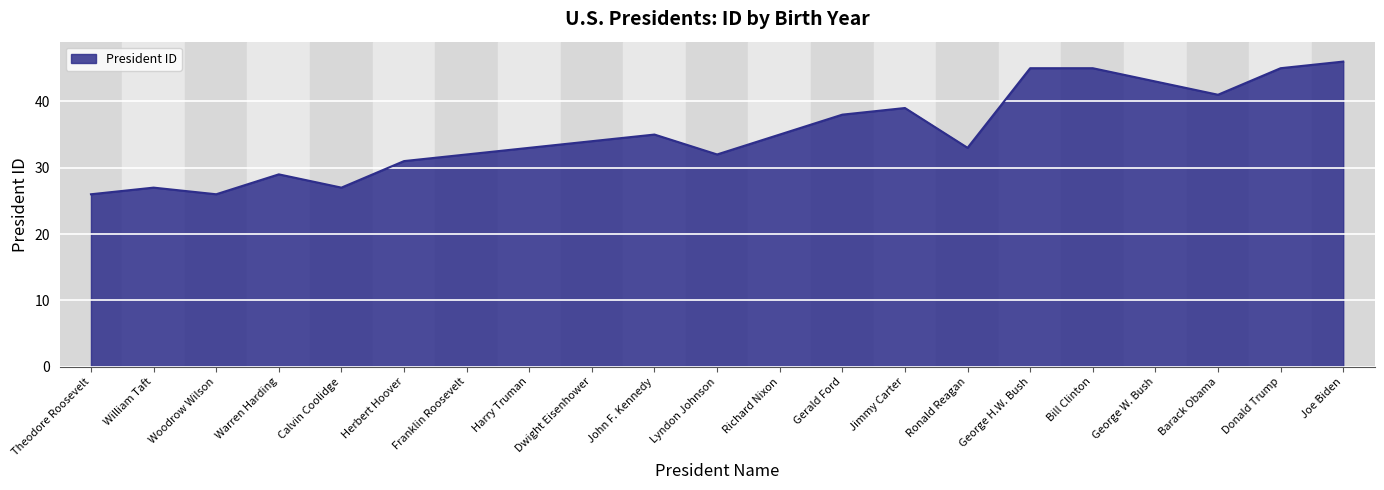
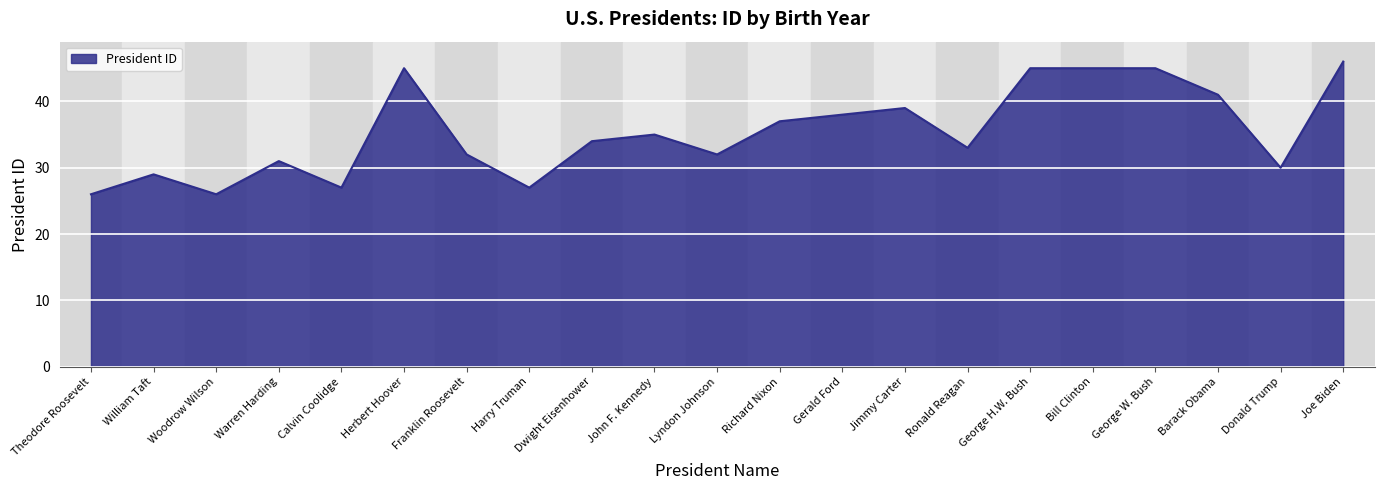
  {
    "Theodore Roosevelt": 26,
-   "William Taft": 27,
+   "William Taft": 29,
    "Woodrow Wilson": 26,
-   "Warren Harding": 29,
+   "Warren Harding": 31,
    "Calvin Coolidge": 27,
-   "Herbert Hoover": 31,
+   "Herbert Hoover": 45,
    "Franklin Roosevelt": 32,
-   "Harry Truman": 33,
+   "Harry Truman": 27,
    "Dwight Eisenhower": 34,
    "John F. Kennedy": 35,
    "Lyndon Johnson": 32,
-   "Richard Nixon": 35,
+   "Richard Nixon": 37,
    "Gerald Ford": 38,
    "Jimmy Carter": 39,
    "Ronald Reagan": 33,
    "George H.W. Bush": 45,
    "Bill Clinton": 45,
-   "George W. Bush": 43,
+   "George W. Bush": 45,
    "Barack Obama": 41,
-   "Donald Trump": 45,
+   "Donald Trump": 30,
    "Joe Biden": 46
  }
